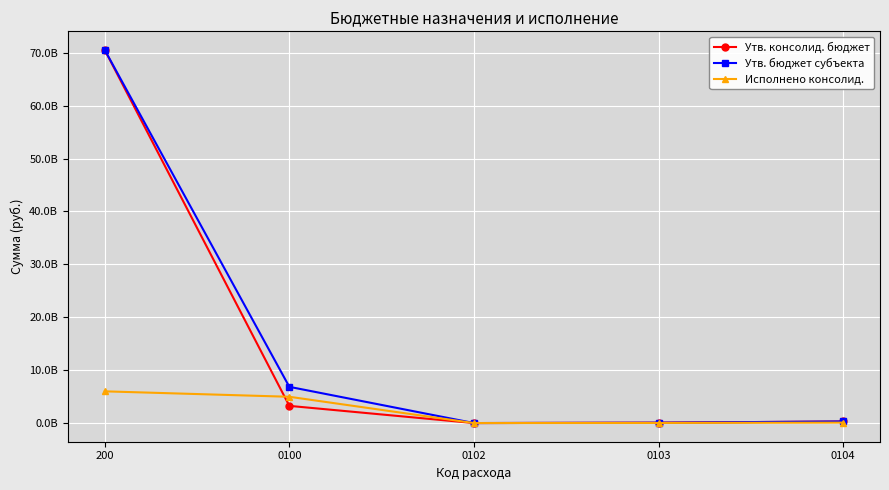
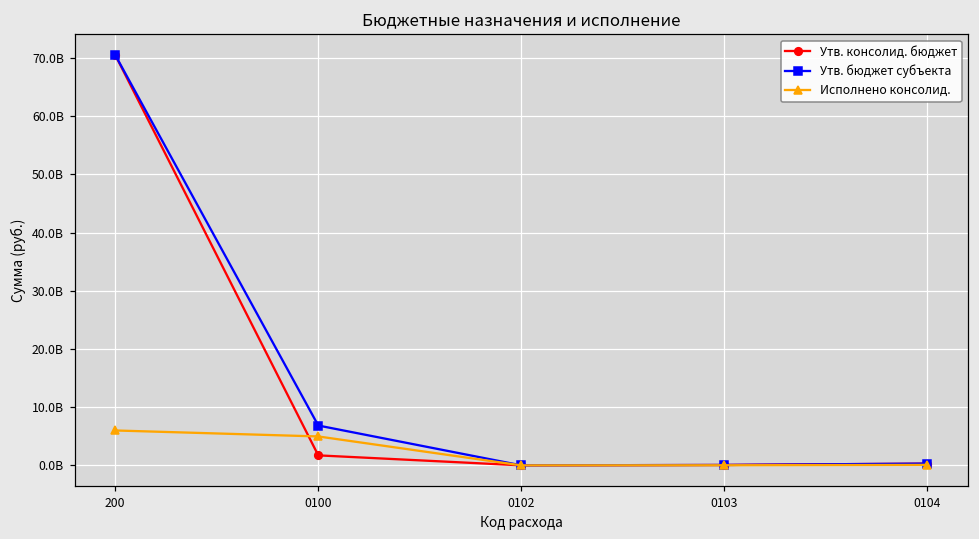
  {
    "Утв. консолид. бюджет": {
-     "0100": 3000000000
+     "0100": 2000000000
    },
    "Утв. бюджет субъекта": {
      "0100": 7000000000
    },
    "Исполнено консолид.": {
      "200": 6000000000,
      "0100": 5000000000
    }
  }
